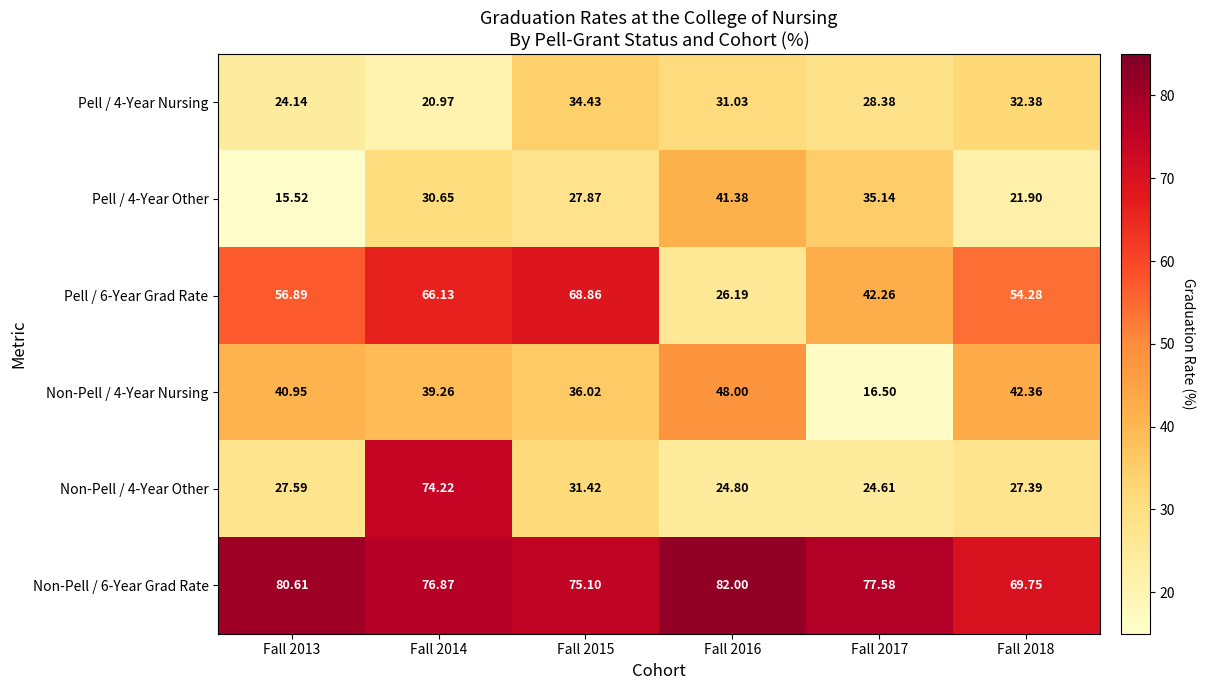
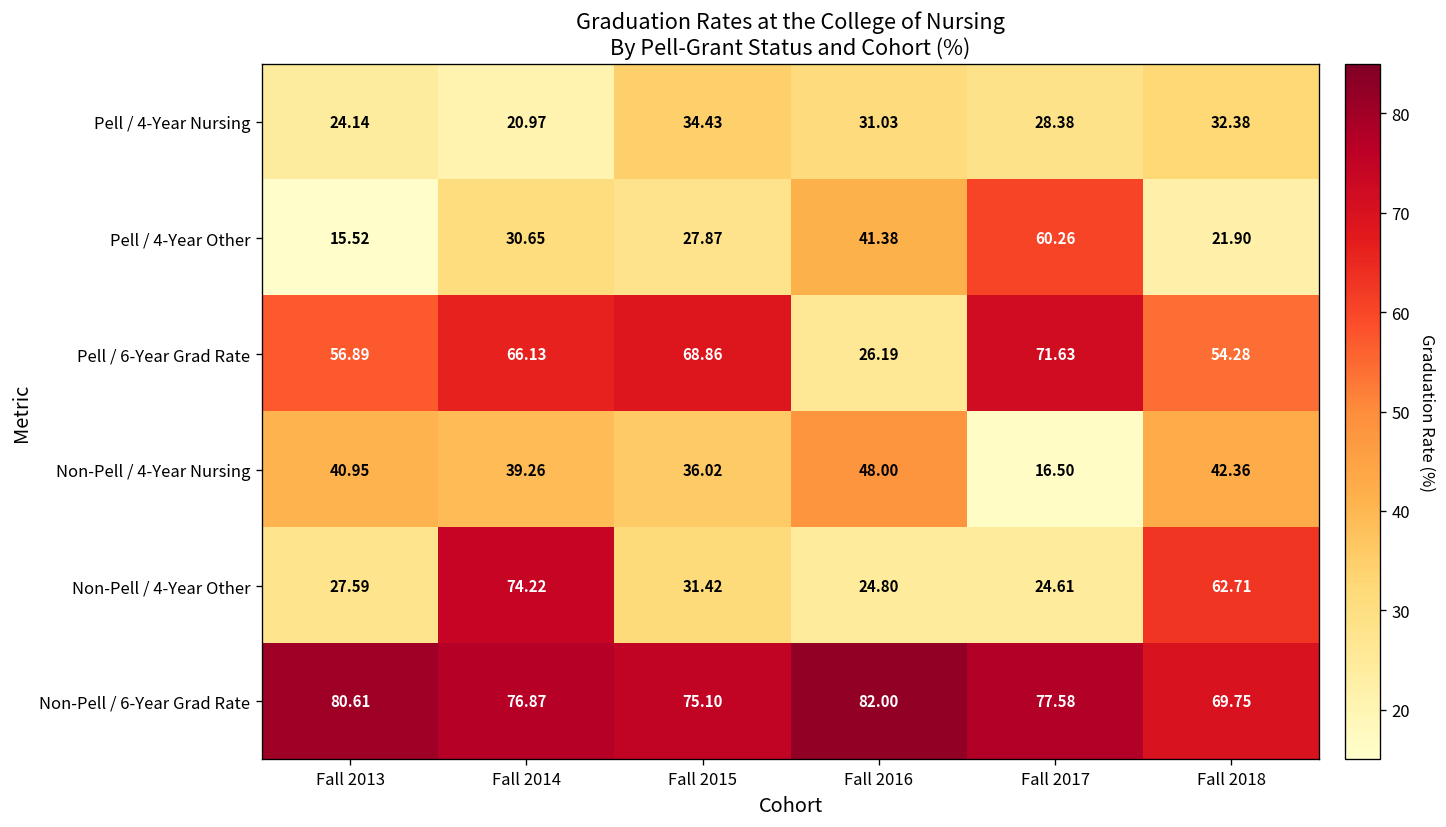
  {
    "Pell / 4-Year Nursing": {
      "Fall 2013": 24.14,
      "Fall 2014": 20.97,
      "Fall 2015": 34.43,
      "Fall 2016": 31.03,
      "Fall 2017": 28.38,
      "Fall 2018": 32.38
    },
    "Pell / 4-Year Other": {
      "Fall 2013": 15.52,
      "Fall 2014": 30.65,
      "Fall 2015": 27.87,
      "Fall 2016": 41.38,
-     "Fall 2017": 35.14,
+     "Fall 2017": 60.26,
      "Fall 2018": 21.90
    },
    "Pell / 6-Year Grad Rate": {
      "Fall 2013": 56.89,
      "Fall 2014": 66.13,
      "Fall 2015": 68.86,
      "Fall 2016": 26.19,
-     "Fall 2017": 42.26,
+     "Fall 2017": 71.63,
      "Fall 2018": 54.28
    },
    "Non-Pell / 4-Year Nursing": {
      "Fall 2013": 40.95,
      "Fall 2014": 39.26,
      "Fall 2015": 36.02,
      "Fall 2016": 48.00,
      "Fall 2017": 16.50,
      "Fall 2018": 42.36
    },
    "Non-Pell / 4-Year Other": {
      "Fall 2013": 27.59,
      "Fall 2014": 74.22,
      "Fall 2015": 31.42,
      "Fall 2016": 24.80,
      "Fall 2017": 24.61,
-     "Fall 2018": 27.39
+     "Fall 2018": 62.71
    },
    "Non-Pell / 6-Year Grad Rate": {
      "Fall 2013": 80.61,
      "Fall 2014": 76.87,
      "Fall 2015": 75.10,
      "Fall 2016": 82.00,
      "Fall 2017": 77.58,
      "Fall 2018": 69.75
    }
  }
